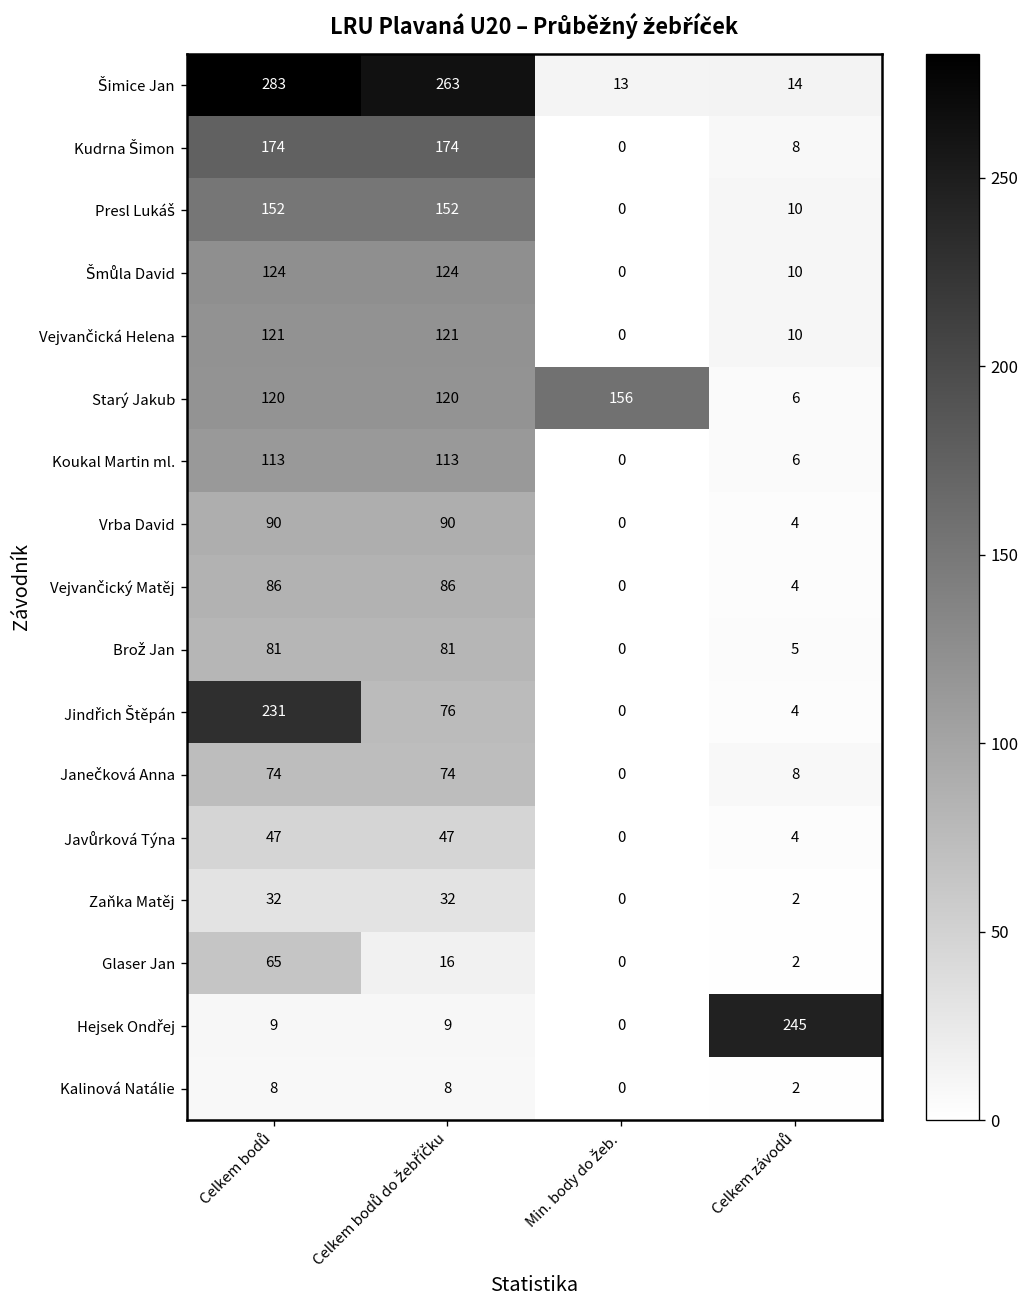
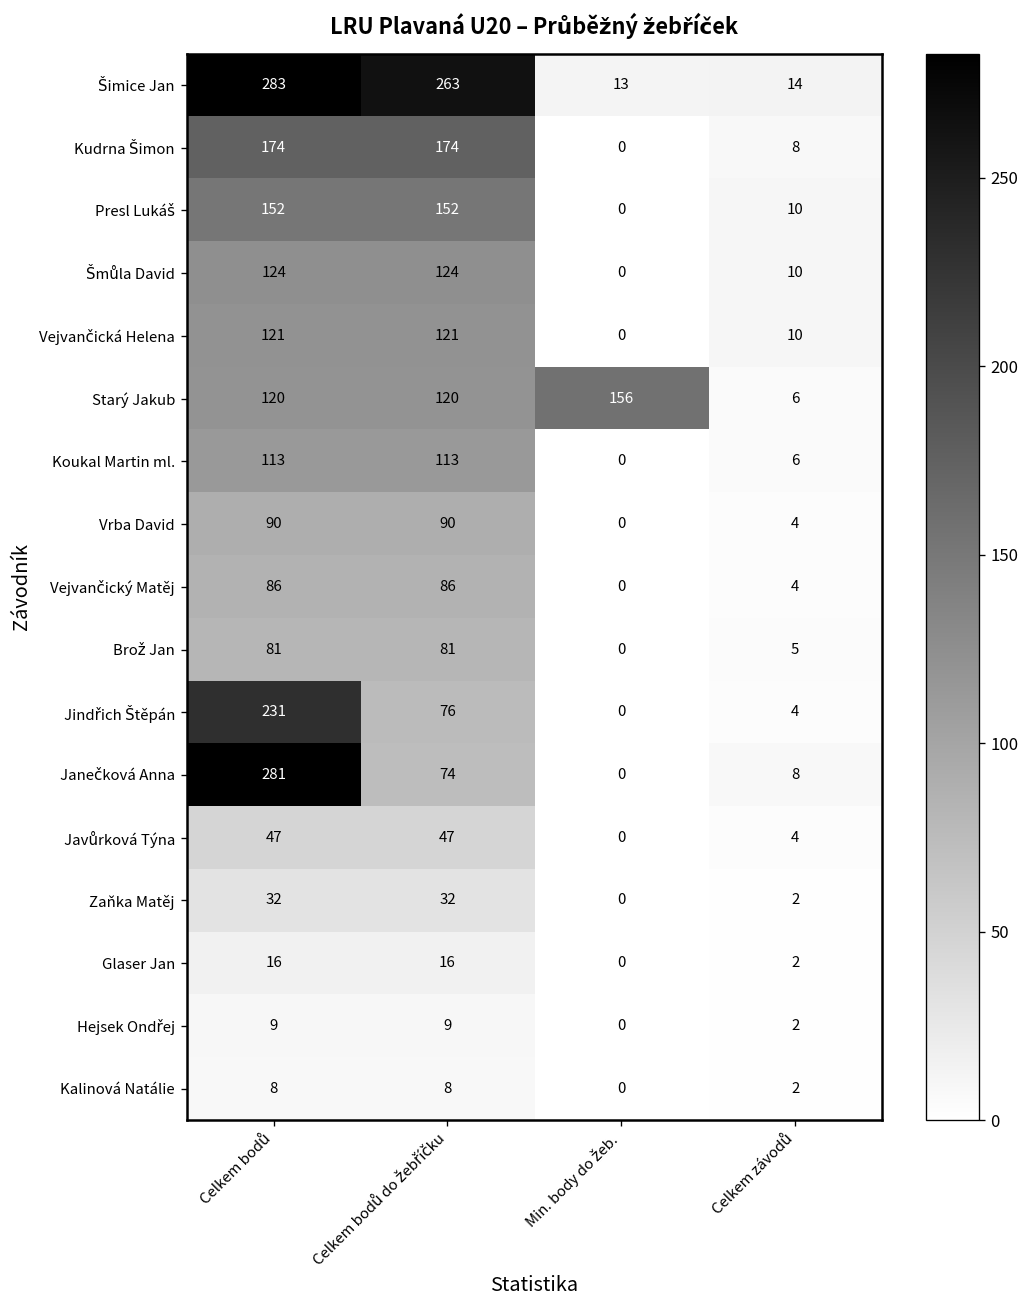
  {
    "Šimice Jan": {
      "Celkem bodů": 283,
      "Celkem bodů do žebříčku": 263,
      "Min. body do žeb.": 13,
      "Celkem závodů": 14
    },
    "Kudrna Šimon": {
      "Celkem bodů": 174,
      "Celkem bodů do žebříčku": 174,
      "Min. body do žeb.": 0,
      "Celkem závodů": 8
    },
    "Presl Lukáš": {
      "Celkem bodů": 152,
      "Celkem bodů do žebříčku": 152,
      "Min. body do žeb.": 0,
      "Celkem závodů": 10
    },
    "Šmůla David": {
      "Celkem bodů": 124,
      "Celkem bodů do žebříčku": 124,
      "Min. body do žeb.": 0,
      "Celkem závodů": 10
    },
    "Vejvančická Helena": {
      "Celkem bodů": 121,
      "Celkem bodů do žebříčku": 121,
      "Min. body do žeb.": 0,
      "Celkem závodů": 10
    },
    "Starý Jakub": {
      "Celkem bodů": 120,
      "Celkem bodů do žebříčku": 120,
      "Min. body do žeb.": 156,
      "Celkem závodů": 6
    },
    "Koukal Martin ml.": {
      "Celkem bodů": 113,
      "Celkem bodů do žebříčku": 113,
      "Min. body do žeb.": 0,
      "Celkem závodů": 6
    },
    "Vrba David": {
      "Celkem bodů": 90,
      "Celkem bodů do žebříčku": 90,
      "Min. body do žeb.": 0,
      "Celkem závodů": 4
    },
    "Vejvančický Matěj": {
      "Celkem bodů": 86,
      "Celkem bodů do žebříčku": 86,
      "Min. body do žeb.": 0,
      "Celkem závodů": 4
    },
    "Brož Jan": {
      "Celkem bodů": 81,
      "Celkem bodů do žebříčku": 81,
      "Min. body do žeb.": 0,
      "Celkem závodů": 5
    },
    "Jindřich Štěpán": {
      "Celkem bodů": 231,
      "Celkem bodů do žebříčku": 76,
      "Min. body do žeb.": 0,
      "Celkem závodů": 4
    },
    "Janečková Anna": {
-     "Celkem bodů": 74,
+     "Celkem bodů": 281,
      "Celkem bodů do žebříčku": 74,
      "Min. body do žeb.": 0,
      "Celkem závodů": 8
    },
    "Javůrková Týna": {
      "Celkem bodů": 47,
      "Celkem bodů do žebříčku": 47,
      "Min. body do žeb.": 0,
      "Celkem závodů": 4
    },
    "Zaňka Matěj": {
      "Celkem bodů": 32,
      "Celkem bodů do žebříčku": 32,
      "Min. body do žeb.": 0,
      "Celkem závodů": 2
    },
    "Glaser Jan": {
-     "Celkem bodů": 65,
+     "Celkem bodů": 16,
      "Celkem bodů do žebříčku": 16,
      "Min. body do žeb.": 0,
      "Celkem závodů": 2
    },
    "Hejsek Ondřej": {
      "Celkem bodů": 9,
      "Celkem bodů do žebříčku": 9,
      "Min. body do žeb.": 0,
-     "Celkem závodů": 245
+     "Celkem závodů": 2
    },
    "Kalinová Natálie": {
      "Celkem bodů": 8,
      "Celkem bodů do žebříčku": 8,
      "Min. body do žeb.": 0,
      "Celkem závodů": 2
    }
  }
